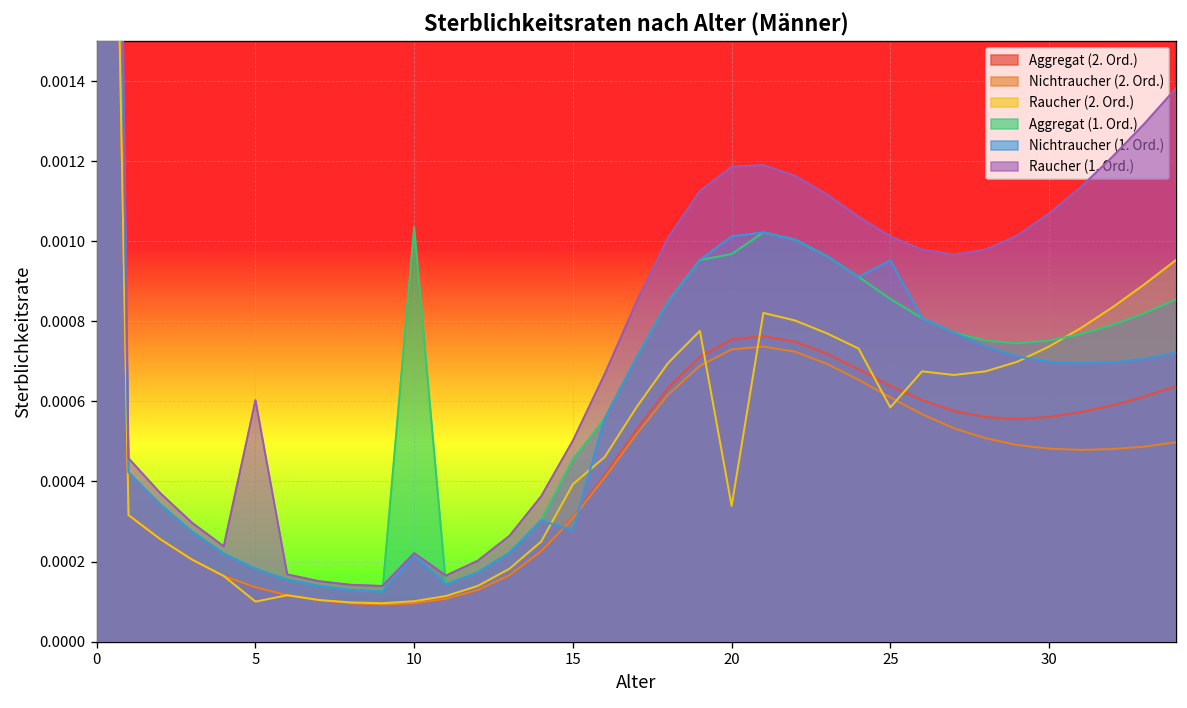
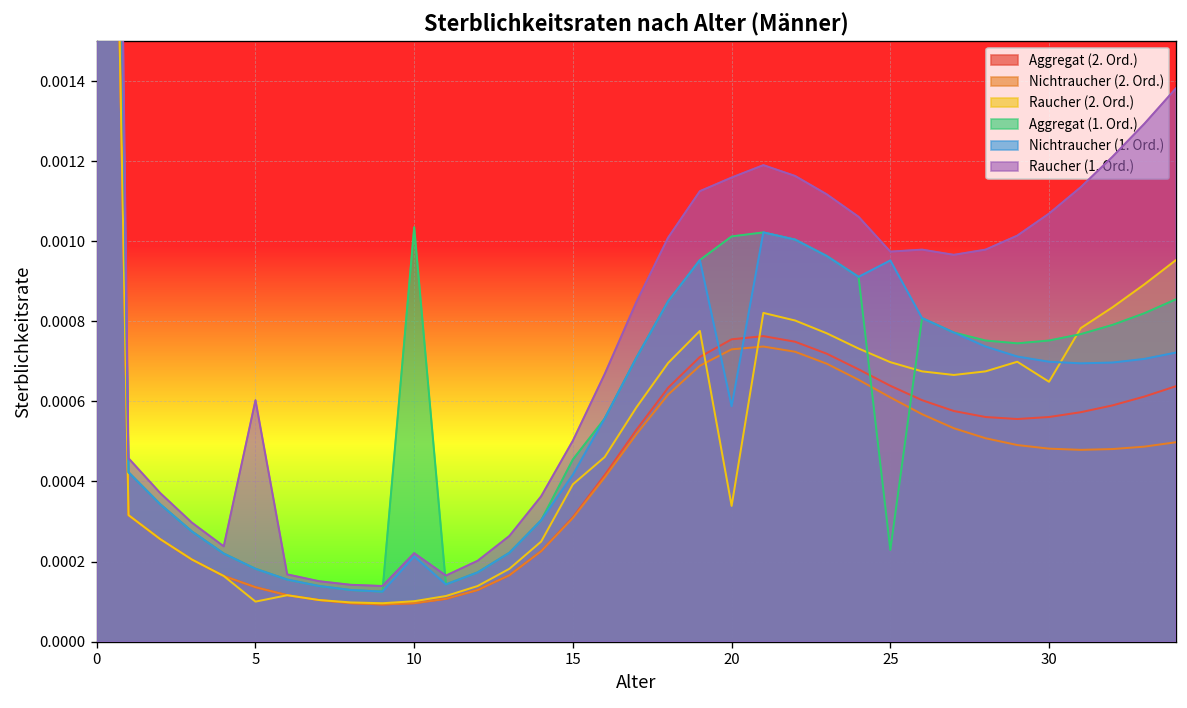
  {
    "Raucher (2. Ord.)": {
      "5": 0.00010,
      "15": 0.00039,
      "20": 0.00034,
-     "25": 0.00059,
-     "30": 0.00074
+     "25": 0.00070,
+     "30": 0.00065
    },
    "Aggregat (1. Ord.)": {
      "10": 0.00104,
      "15": 0.00046,
-     "20": 0.00097,
-     "25": 0.00086,
+     "20": 0.00101,
+     "25": 0.00023,
      "30": 0.00075
    },
    "Nichtraucher (1. Ord.)": {
      "10": 0.00021,
-     "15": 0.00028,
-     "20": 0.00101,
+     "15": 0.00042,
+     "20": 0.00059,
      "25": 0.00095,
      "30": 0.00070
    },
    "Raucher (1. Ord.)": {
      "5": 0.00060,
      "10": 0.00022,
      "15": 0.00050,
-     "20": 0.00119,
-     "25": 0.00101,
+     "20": 0.00116,
+     "25": 0.00097,
      "30": 0.00107
    }
  }
